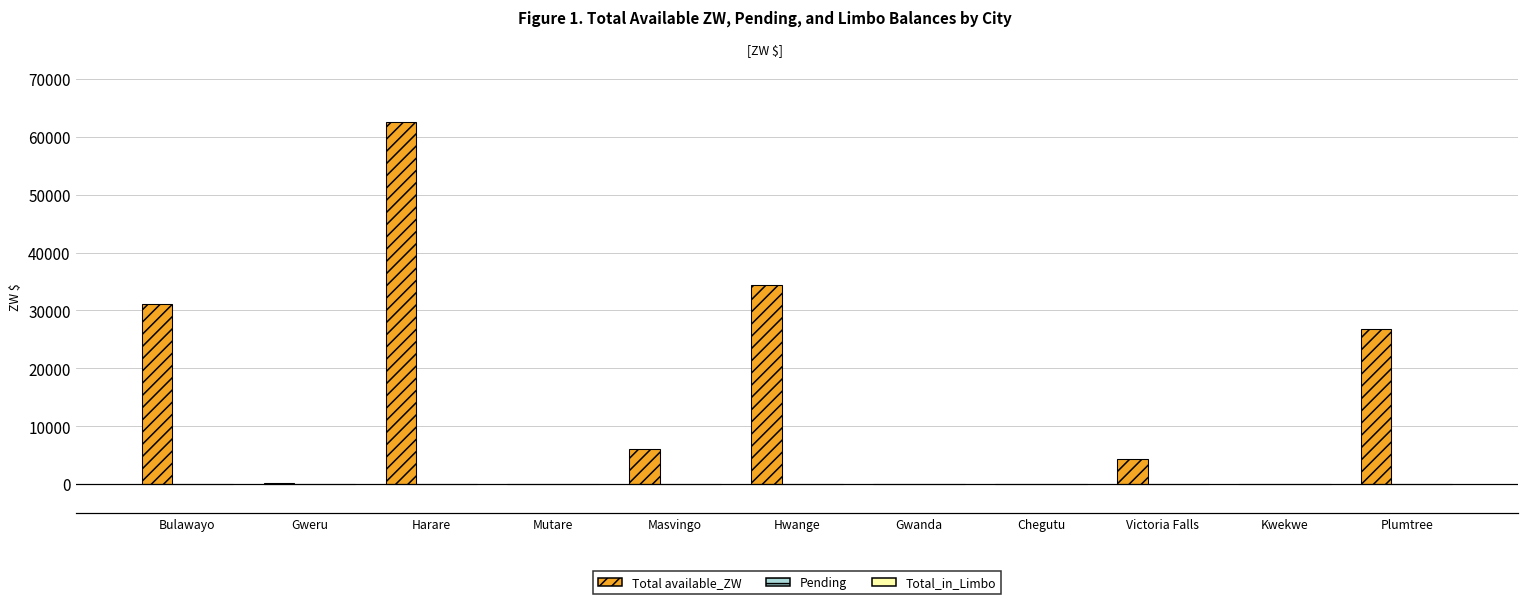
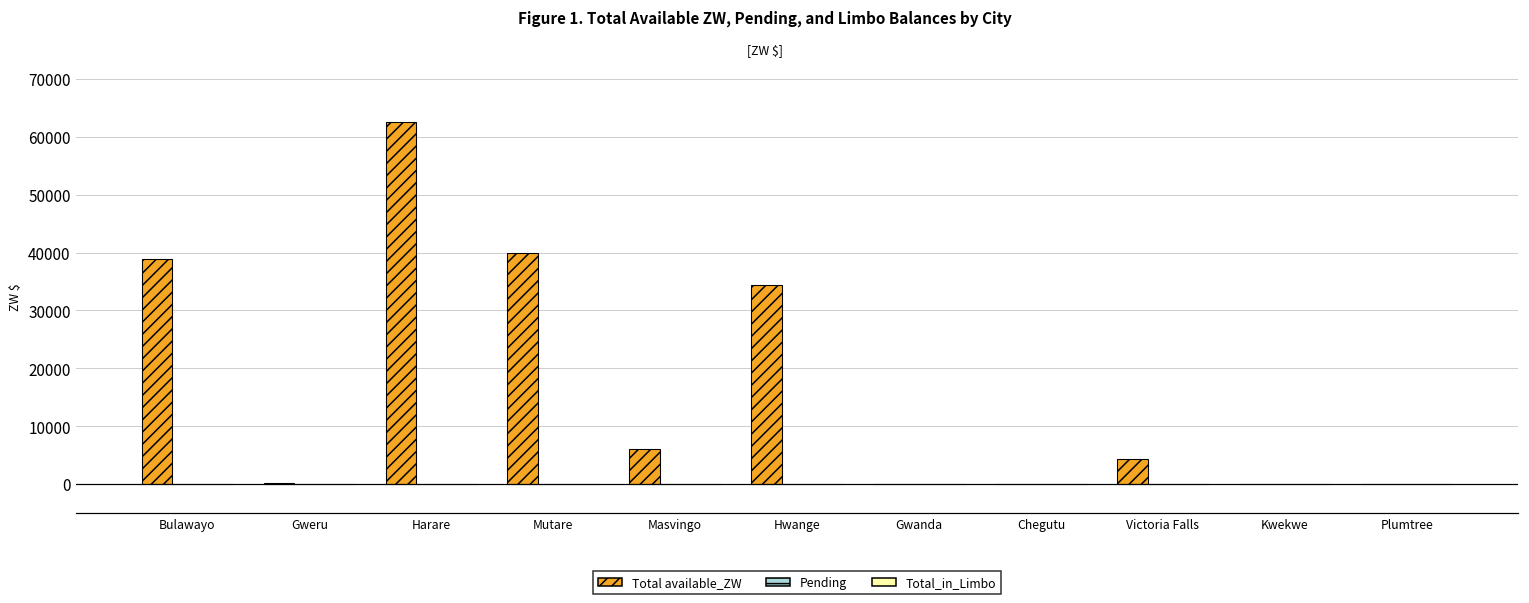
  {
    "Total available_ZW": {
-     "Bulawayo": 31000,
+     "Bulawayo": 39000,
      "Harare": 62000,
-     "Mutare": 0,
+     "Mutare": 40000,
      "Masvingo": 6000,
      "Hwange": 34000,
      "Gwanda": 0,
      "Chegutu": 0,
      "Victoria Falls": 4000,
      "Kwekwe": 0,
-     "Plumtree": 27000
+     "Plumtree": 0
    },
    "Pending": {
      "Bulawayo": 0,
      "Gweru": 0,
      "Harare": 0,
      "Mutare": 0,
      "Masvingo": 0,
      "Hwange": 0,
      "Gwanda": 0,
      "Chegutu": 0,
      "Victoria Falls": 0,
      "Kwekwe": 0,
      "Plumtree": 0
    },
    "Total_in_Limbo": {
      "Bulawayo": 0,
      "Gweru": 0,
      "Harare": 0,
      "Mutare": 0,
      "Masvingo": 0,
      "Hwange": 0,
      "Gwanda": 0,
      "Chegutu": 0,
      "Victoria Falls": 0,
      "Kwekwe": 0,
      "Plumtree": 0
    }
  }
